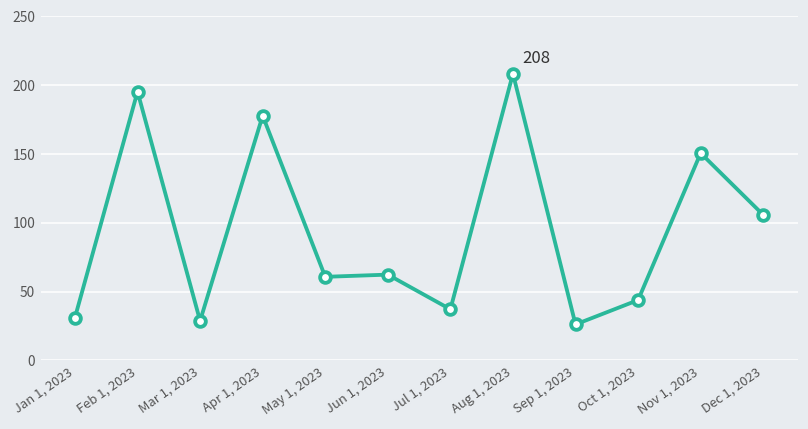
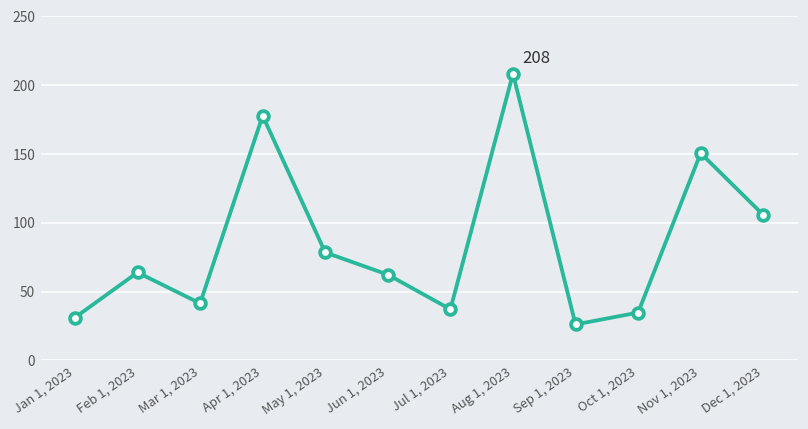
  {
    "Jan 1, 2023": 31,
-   "Feb 1, 2023": 195,
-   "Mar 1, 2023": 29,
+   "Feb 1, 2023": 64,
+   "Mar 1, 2023": 42,
    "Apr 1, 2023": 178,
-   "May 1, 2023": 61,
+   "May 1, 2023": 79,
    "Jun 1, 2023": 62,
    "Jul 1, 2023": 37,
    "Sep 1, 2023": 26,
-   "Oct 1, 2023": 44,
+   "Oct 1, 2023": 35,
    "Nov 1, 2023": 151,
    "Dec 1, 2023": 106
  }
